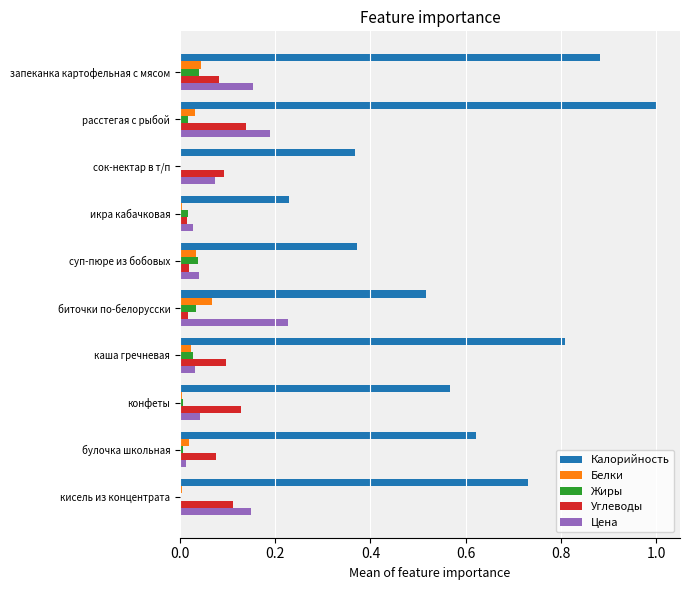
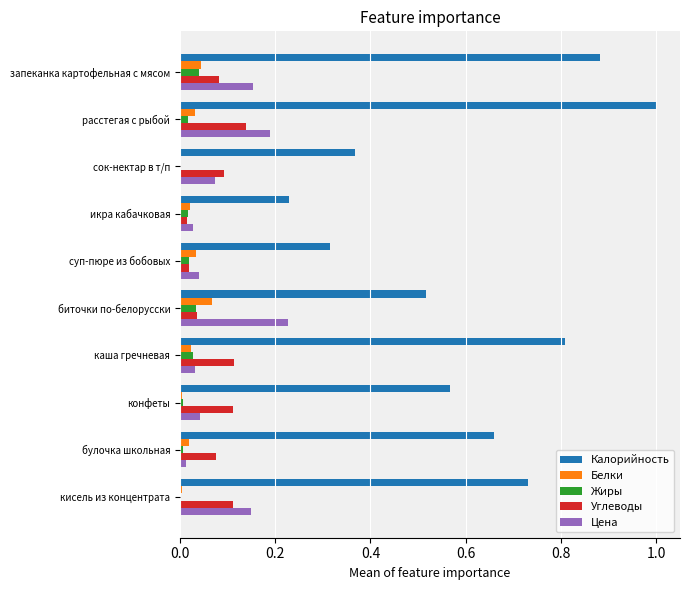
  {
    "Калорийность": {
      "запеканка картофельная с мясом": 0.88,
      "расстегая с рыбой": 1.00,
      "сок-нектар в т/п": 0.37,
      "икра кабачковая": 0.23,
-     "суп-пюре из бобовых": 0.37,
+     "суп-пюре из бобовых": 0.31,
      "биточки по-белорусски": 0.52,
      "каша гречневая": 0.81,
      "конфеты": 0.57,
-     "булочка школьная": 0.62,
+     "булочка школьная": 0.66,
      "кисель из концентрата": 0.73
    },
    "Белки": {
      "запеканка картофельная с мясом": 0.04,
      "расстегая с рыбой": 0.03,
      "сок-нектар в т/п": 0.00,
-     "икра кабачковая": 0.00,
+     "икра кабачковая": 0.02,
      "суп-пюре из бобовых": 0.03,
      "биточки по-белорусски": 0.07,
      "каша гречневая": 0.02,
      "булочка школьная": 0.02
    },
    "Жиры": {
      "запеканка картофельная с мясом": 0.04,
      "расстегая с рыбой": 0.02,
      "сок-нектар в т/п": 0.00,
      "икра кабачковая": 0.02,
-     "суп-пюре из бобовых": 0.04,
+     "суп-пюре из бобовых": 0.02,
      "биточки по-белорусски": 0.03,
      "каша гречневая": 0.03,
      "конфеты": 0.01,
      "булочка школьная": 0.01,
      "кисель из концентрата": 0.00
    },
    "Углеводы": {
      "запеканка картофельная с мясом": 0.08,
      "расстегая с рыбой": 0.14,
      "сок-нектар в т/п": 0.09,
      "икра кабачковая": 0.01,
      "суп-пюре из бобовых": 0.02,
-     "биточки по-белорусски": 0.02,
-     "каша гречневая": 0.10,
-     "конфеты": 0.13,
+     "биточки по-белорусски": 0.03,
+     "каша гречневая": 0.11,
+     "конфеты": 0.11,
      "булочка школьная": 0.08,
      "кисель из концентрата": 0.11
    },
    "Цена": {
      "запеканка картофельная с мясом": 0.15,
      "расстегая с рыбой": 0.19,
      "сок-нектар в т/п": 0.07,
      "икра кабачковая": 0.03,
      "суп-пюре из бобовых": 0.04,
      "биточки по-белорусски": 0.23,
      "каша гречневая": 0.03,
      "конфеты": 0.04,
      "булочка школьная": 0.01,
      "кисель из концентрата": 0.15
    }
  }
